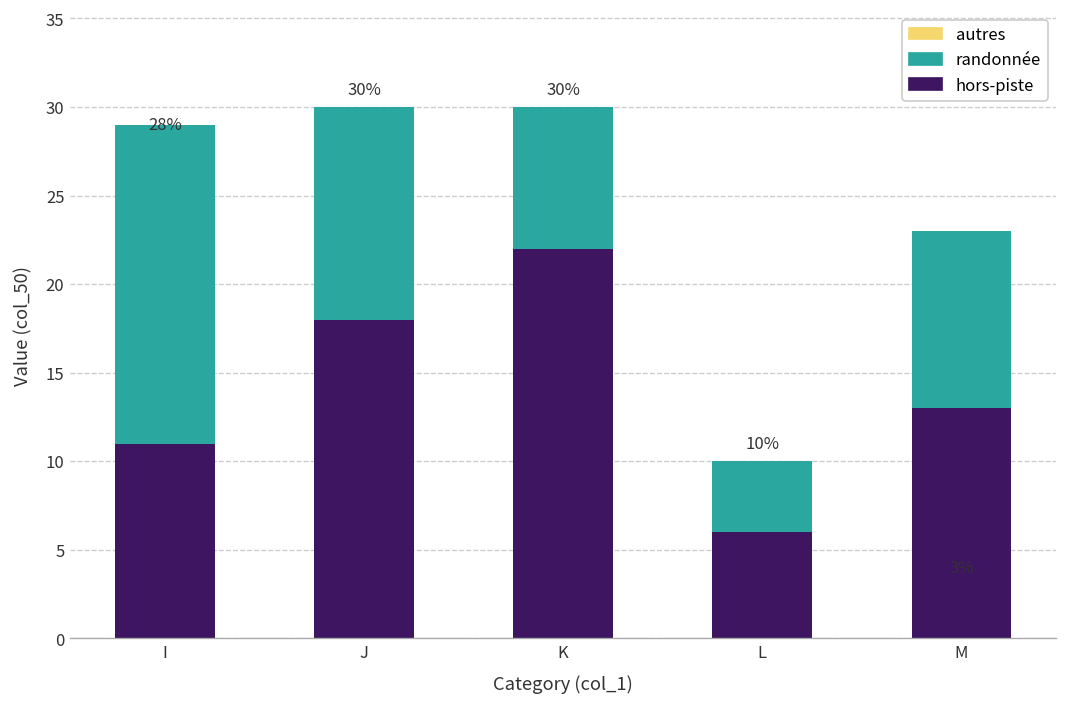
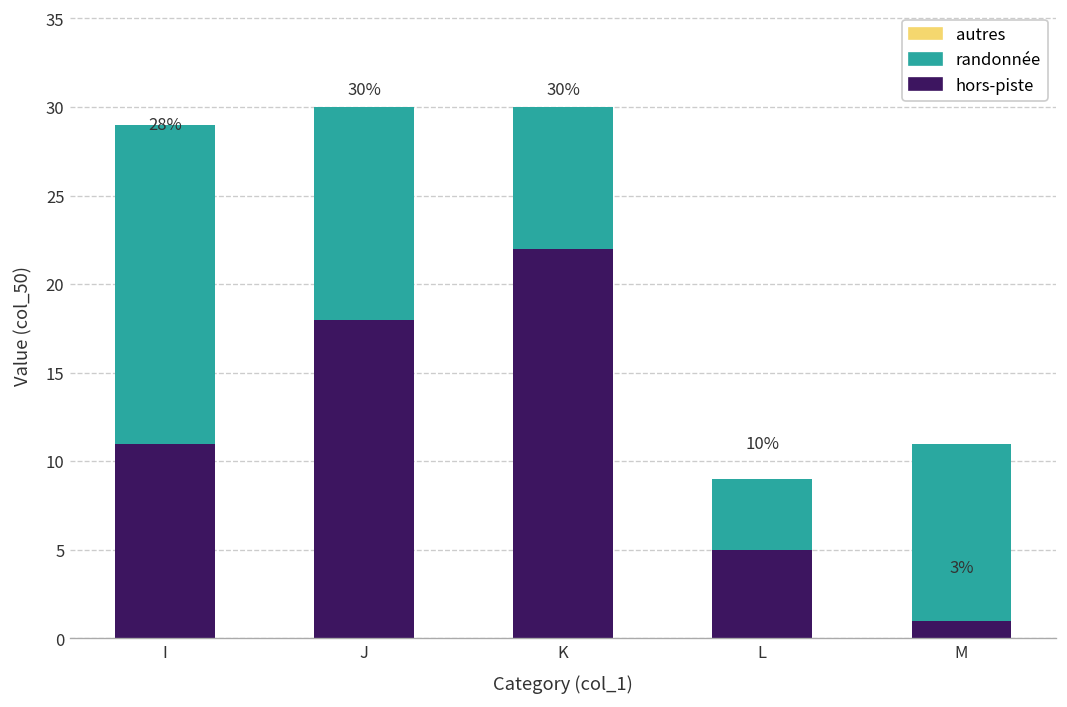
  {
    "hors-piste": {
      "I": 11,
      "J": 18,
      "K": 22,
-     "L": 6,
-     "M": 13
+     "L": 5,
+     "M": 1
    },
    "autres": {
      "I": 0,
      "M": 0
    }
  }
